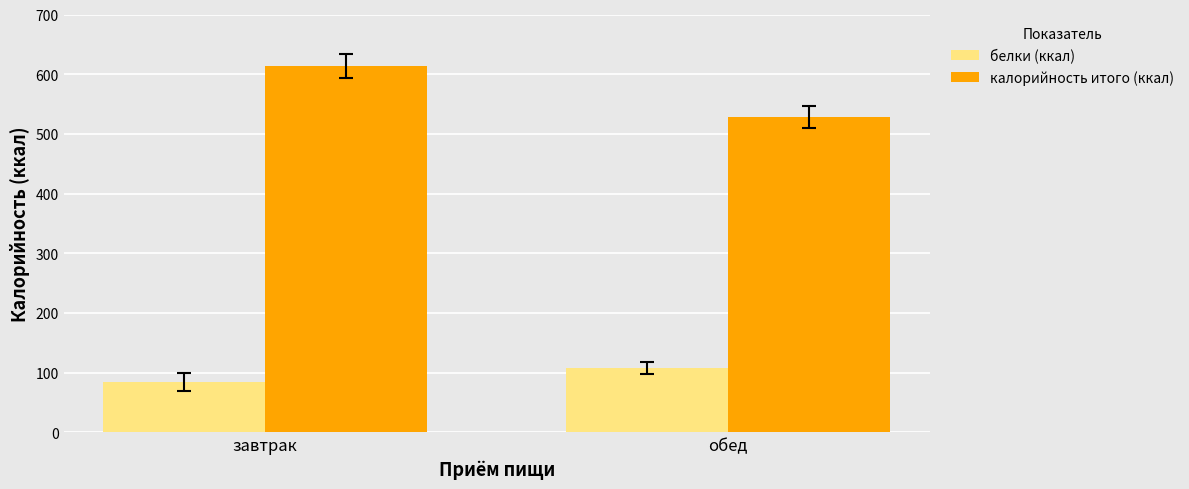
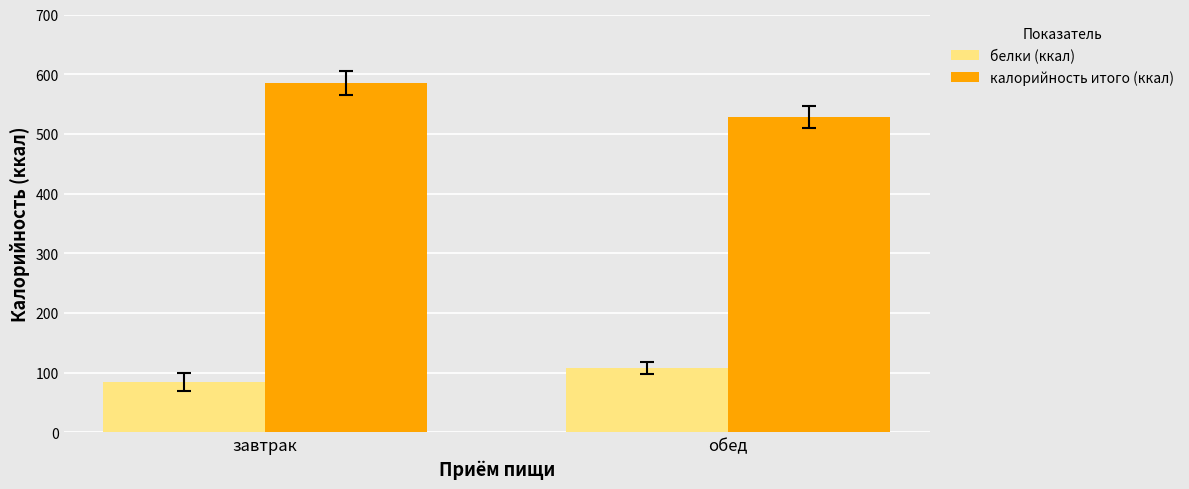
  {
    "белки (ккал)": {
      "завтрак": 80,
      "обед": 110
    },
    "калорийность итого (ккал)": {
-     "завтрак": 610,
+     "завтрак": 590,
      "обед": 530
    }
  }
